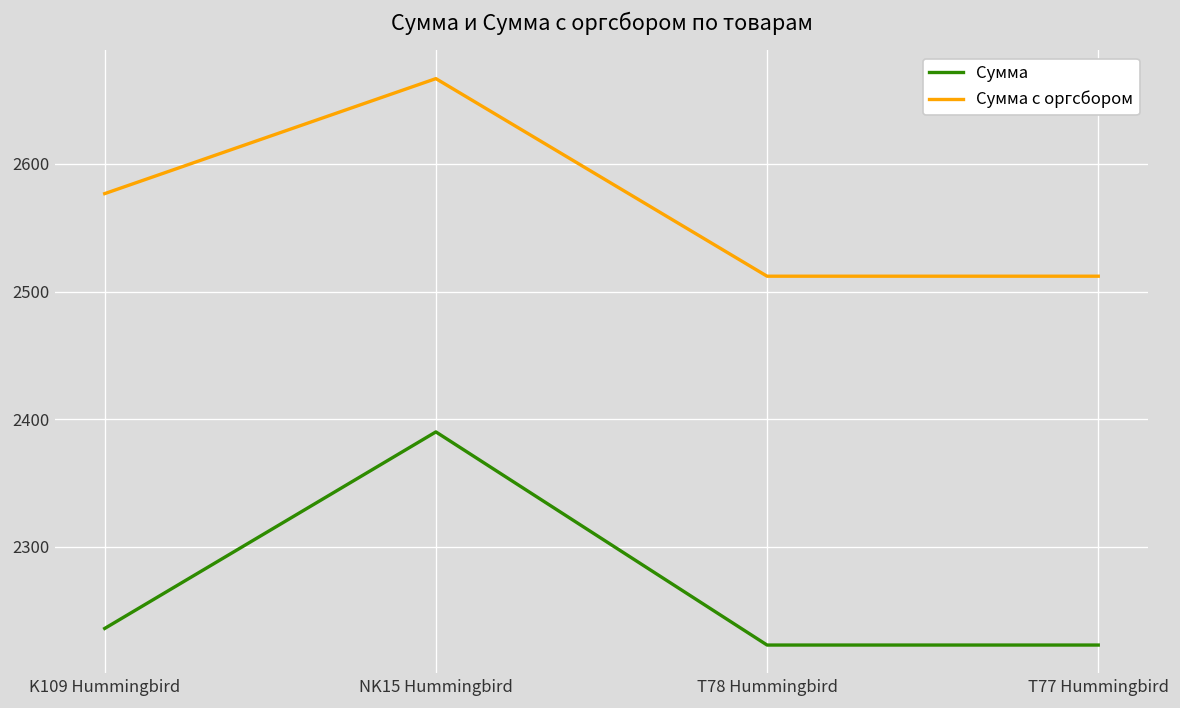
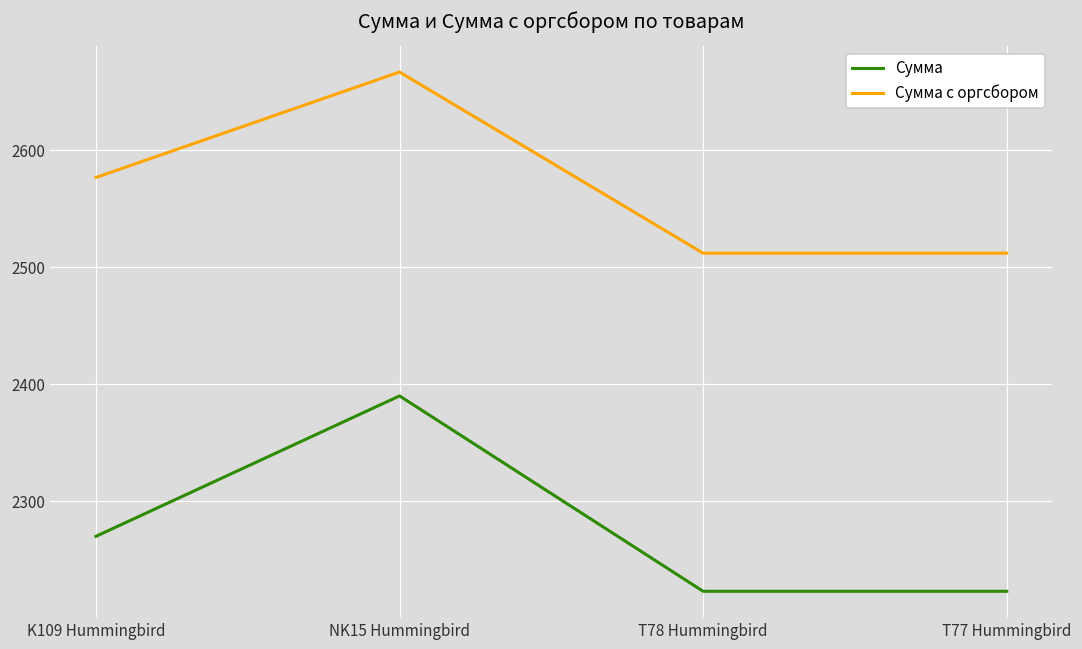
  {
    "Сумма": {
-     "K109 Hummingbird": 2236,
+     "K109 Hummingbird": 2270,
      "NK15 Hummingbird": 2390,
      "T78 Hummingbird": 2223,
      "T77 Hummingbird": 2223
    },
    "Сумма с оргсбором": {
      "K109 Hummingbird": 2577,
      "NK15 Hummingbird": 2667,
      "T78 Hummingbird": 2512,
      "T77 Hummingbird": 2512
    }
  }
